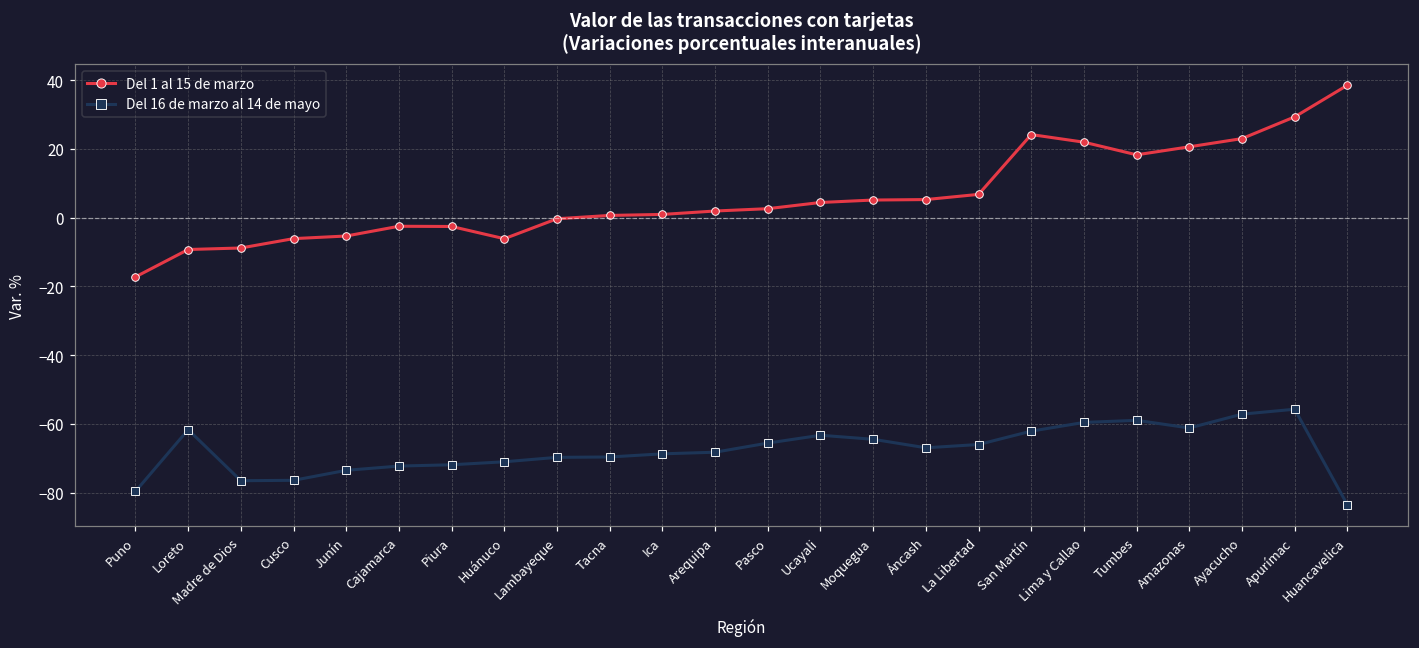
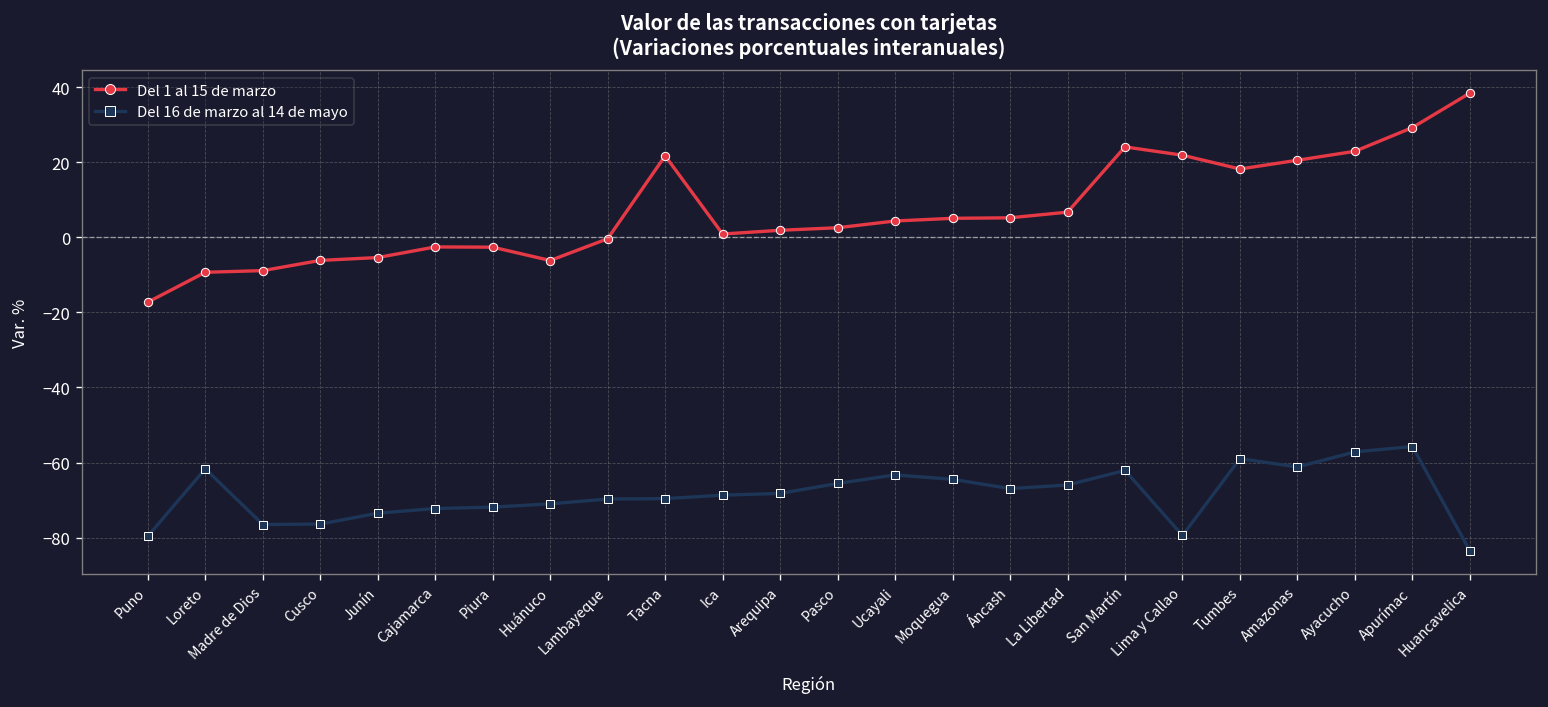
  {
    "Del 1 al 15 de marzo": {
      "Puno": -17,
      "Loreto": -9,
      "Madre de Dios": -9,
      "Cusco": -6,
      "Junín": -5,
      "Cajamarca": -3,
      "Piura": -3,
      "Huánuco": -6,
      "Lambayeque": 0,
-     "Tacna": 1,
+     "Tacna": 22,
      "Ica": 1,
      "Arequipa": 2,
      "Pasco": 3,
      "Ucayali": 4,
      "Moquegua": 5,
      "Áncash": 5,
      "La Libertad": 7,
      "San Martín": 24,
      "Lima y Callao": 22,
      "Tumbes": 18,
      "Amazonas": 21,
      "Ayacucho": 23,
      "Apurímac": 29,
      "Huancavelica": 39
    },
    "Del 16 de marzo al 14 de mayo": {
      "Puno": -80,
      "Loreto": -62,
      "Madre de Dios": -77,
      "Cusco": -76,
      "Junín": -74,
      "Cajamarca": -72,
      "Piura": -72,
      "Huánuco": -71,
      "Lambayeque": -70,
      "Tacna": -70,
      "Ica": -69,
      "Arequipa": -68,
      "Pasco": -66,
      "Ucayali": -63,
      "Moquegua": -64,
      "Áncash": -67,
      "La Libertad": -66,
      "San Martín": -62,
-     "Lima y Callao": -60,
+     "Lima y Callao": -79,
      "Tumbes": -59,
      "Amazonas": -61,
      "Ayacucho": -57,
      "Apurímac": -56,
      "Huancavelica": -84
    }
  }
